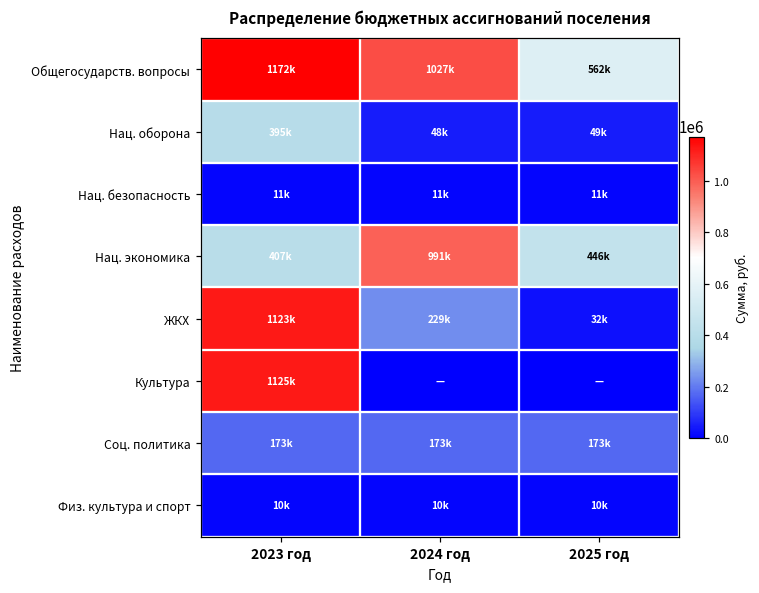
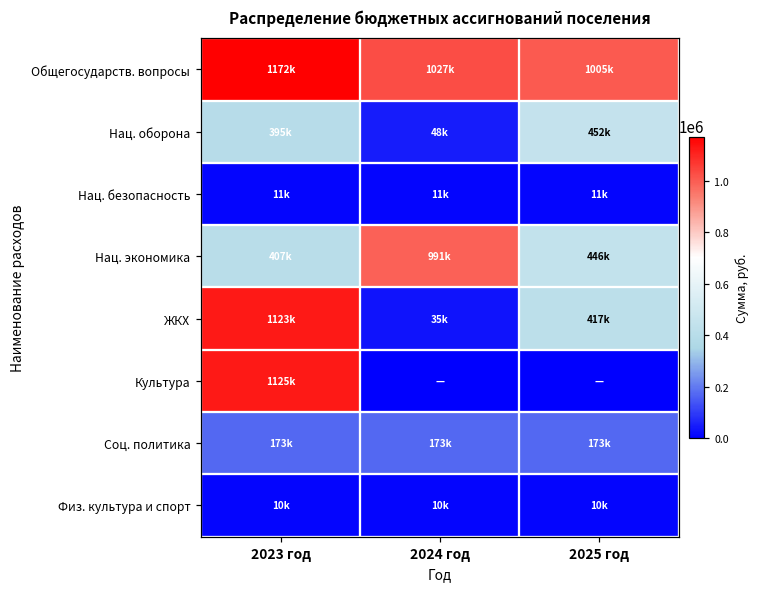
  {
    "Общегосударств. вопросы": {
      "2023 год": "1172k",
      "2024 год": "1027k",
-     "2025 год": "562k"
+     "2025 год": "1005k"
    },
    "Нац. оборона": {
      "2023 год": "395k",
      "2024 год": "48k",
-     "2025 год": "49k"
+     "2025 год": "452k"
    },
    "Нац. безопасность": {
      "2023 год": "11k",
      "2024 год": "11k",
      "2025 год": "11k"
    },
    "Нац. экономика": {
      "2023 год": "407k",
      "2024 год": "991k",
      "2025 год": "446k"
    },
    "ЖКХ": {
      "2023 год": "1123k",
-     "2024 год": "229k",
-     "2025 год": "32k"
+     "2024 год": "35k",
+     "2025 год": "417k"
    },
    "Культура": {
      "2023 год": "1125k"
    },
    "Соц. политика": {
      "2023 год": "173k",
      "2024 год": "173k",
      "2025 год": "173k"
    },
    "Физ. культура и спорт": {
      "2023 год": "10k",
      "2024 год": "10k",
      "2025 год": "10k"
    }
  }
